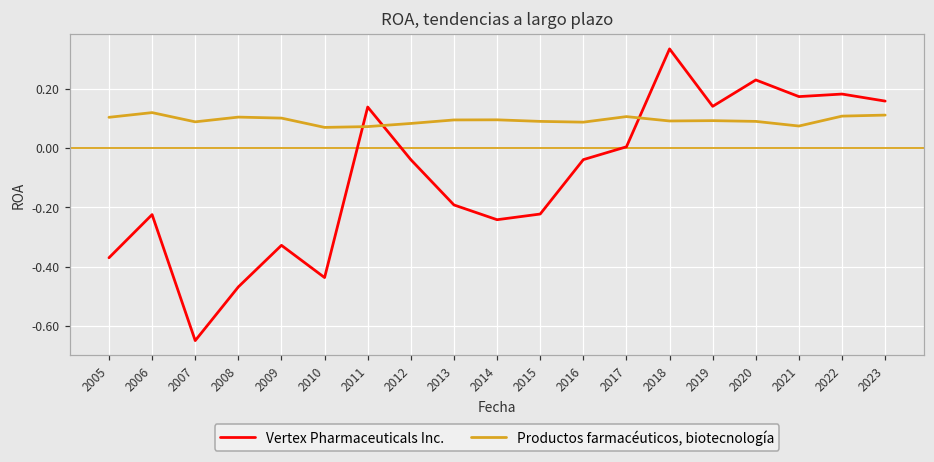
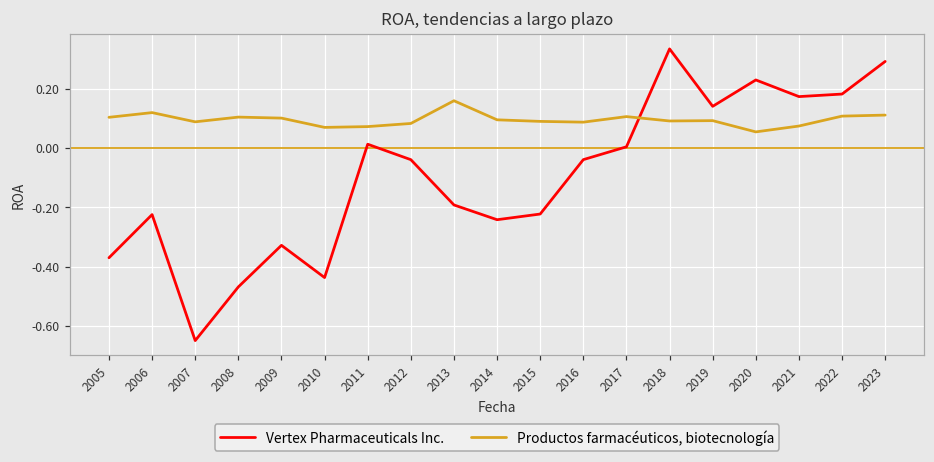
  {
    "Vertex Pharmaceuticals Inc.": {
      "2005": -0.37,
      "2006": -0.22,
      "2007": -0.65,
      "2008": -0.47,
      "2009": -0.33,
      "2010": -0.44,
-     "2011": 0.14,
+     "2011": 0.01,
      "2012": -0.04,
      "2013": -0.19,
      "2014": -0.24,
      "2015": -0.22,
      "2016": -0.04,
      "2017": 0.00,
      "2018": 0.34,
      "2019": 0.14,
      "2020": 0.23,
      "2021": 0.17,
      "2022": 0.18,
-     "2023": 0.16
+     "2023": 0.29
    },
    "Productos farmacéuticos, biotecnología": {
      "2005": 0.10,
      "2006": 0.12,
      "2007": 0.09,
      "2008": 0.11,
      "2009": 0.10,
      "2010": 0.07,
      "2011": 0.07,
      "2012": 0.08,
-     "2013": 0.10,
+     "2013": 0.16,
      "2014": 0.10,
      "2015": 0.09,
      "2016": 0.09,
      "2017": 0.11,
      "2018": 0.09,
      "2019": 0.09,
-     "2020": 0.09,
+     "2020": 0.06,
      "2021": 0.07,
      "2022": 0.11,
      "2023": 0.11
    }
  }
